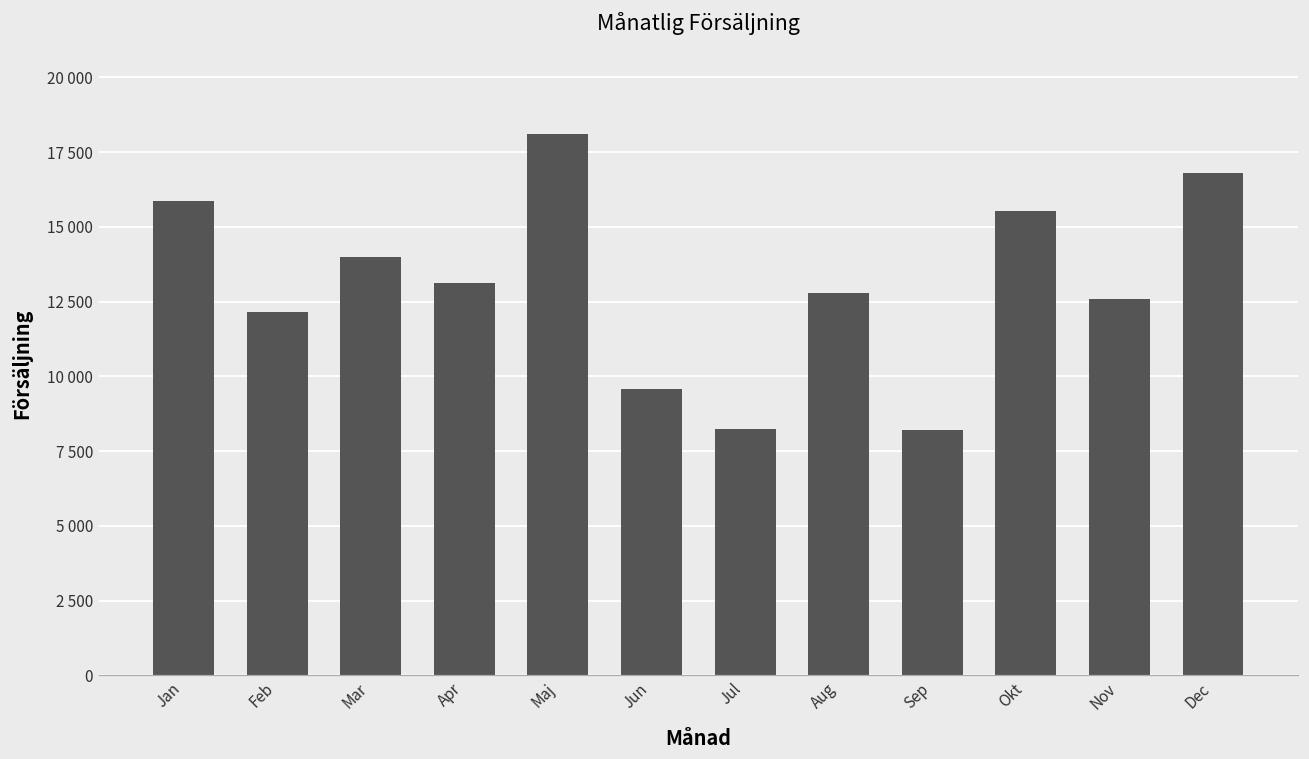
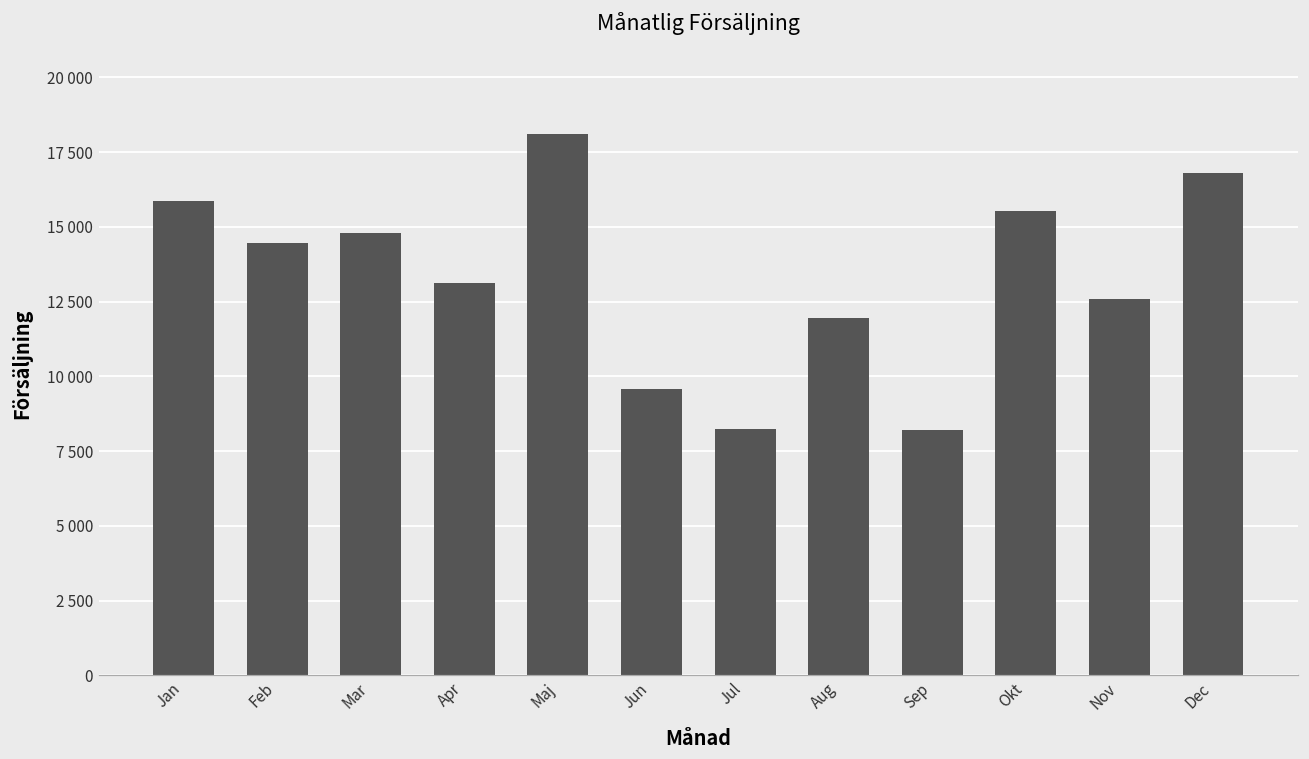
  {
    "Jan": 15900,
-   "Feb": 12100,
-   "Mar": 14000,
+   "Feb": 14500,
+   "Mar": 14800,
    "Apr": 13100,
    "Maj": 18100,
    "Jun": 9600,
    "Jul": 8300,
-   "Aug": 12800,
+   "Aug": 12000,
    "Sep": 8200,
    "Okt": 15500,
    "Nov": 12600,
    "Dec": 16800
  }
